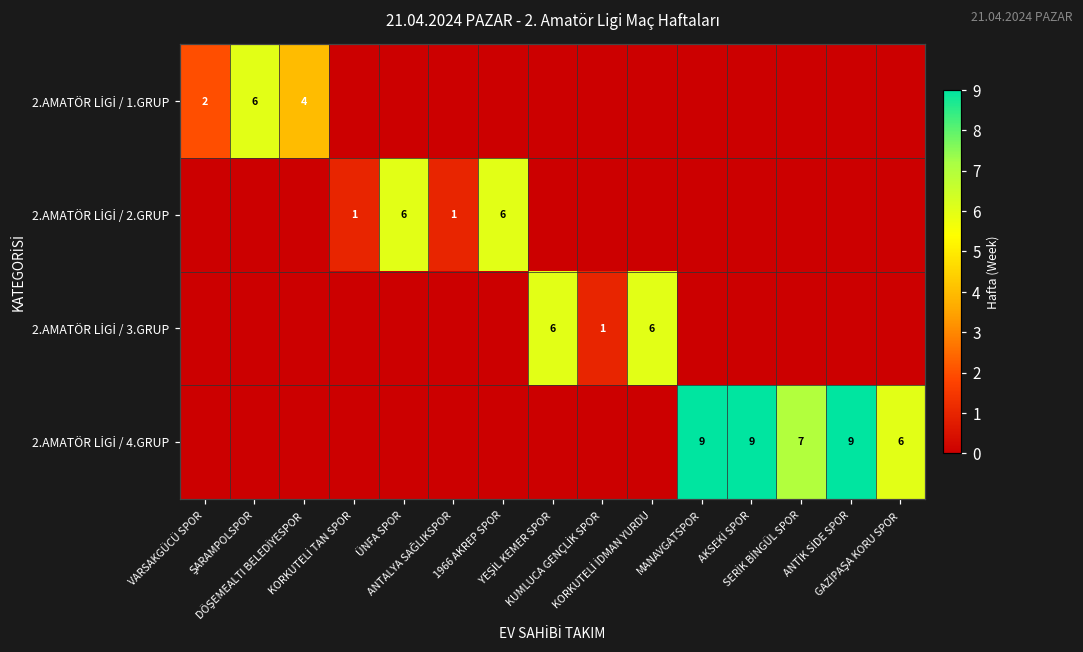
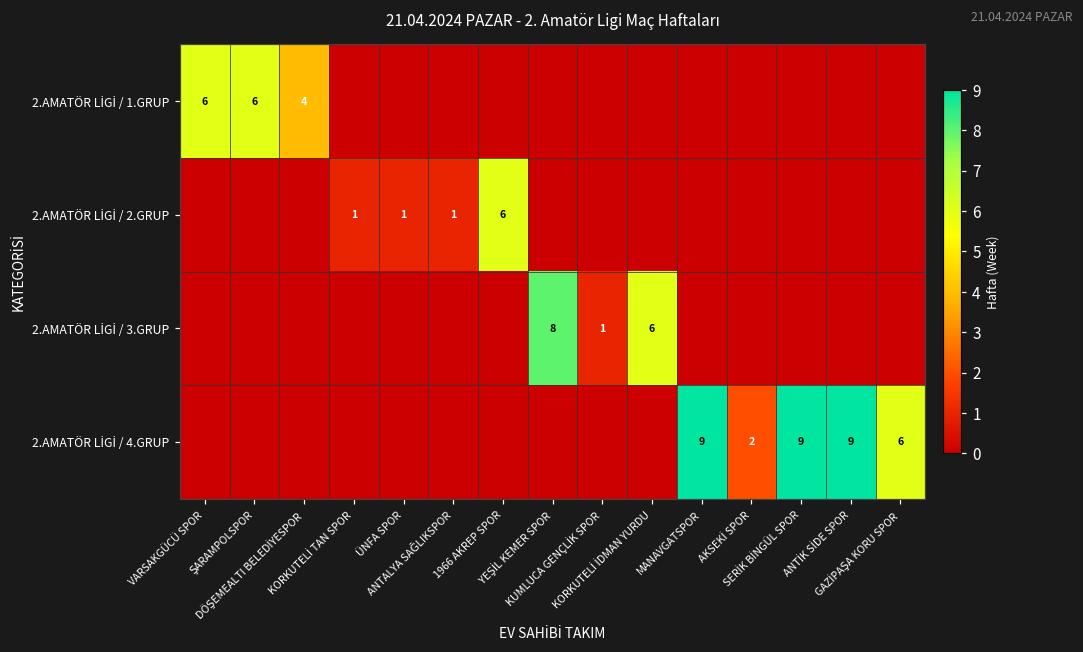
  {
    "2.AMATÖR LİGİ / 1.GRUP": {
-     "VARSAKGÜCÜ SPOR": 2,
+     "VARSAKGÜCÜ SPOR": 6,
      "ŞARAMPOLSPOR": 6,
      "DÖŞEMEALTI BELEDİYESPOR": 4
    },
    "2.AMATÖR LİGİ / 2.GRUP": {
      "KORKUTELİ TAN SPOR": 1,
-     "ÜNFA SPOR": 6,
+     "ÜNFA SPOR": 1,
      "ANTALYA SAĞLIKSPOR": 1,
      "1966 AKREP SPOR": 6
    },
    "2.AMATÖR LİGİ / 3.GRUP": {
-     "YEŞİL KEMER SPOR": 6,
+     "YEŞİL KEMER SPOR": 8,
      "KUMLUCA GENÇLİK SPOR": 1,
      "KORKUTELİ İDMAN YURDU": 6
    },
    "2.AMATÖR LİGİ / 4.GRUP": {
      "MANAVGATSPOR": 9,
-     "AKSEKİ SPOR": 9,
-     "SERİK BİNGÜL SPOR": 7,
+     "AKSEKİ SPOR": 2,
+     "SERİK BİNGÜL SPOR": 9,
      "ANTİK SİDE SPOR": 9,
      "GAZİPAŞA KORU SPOR": 6
    }
  }
